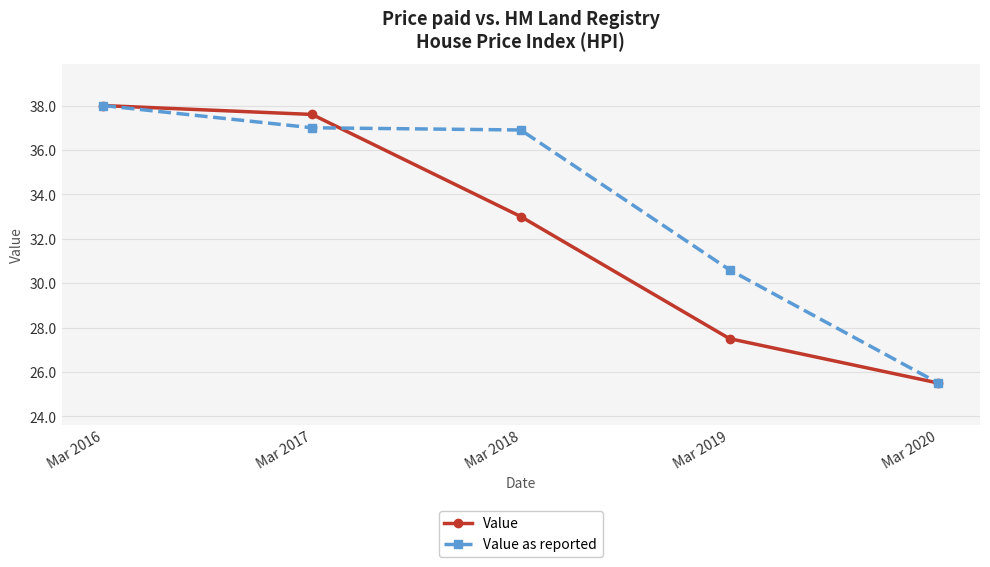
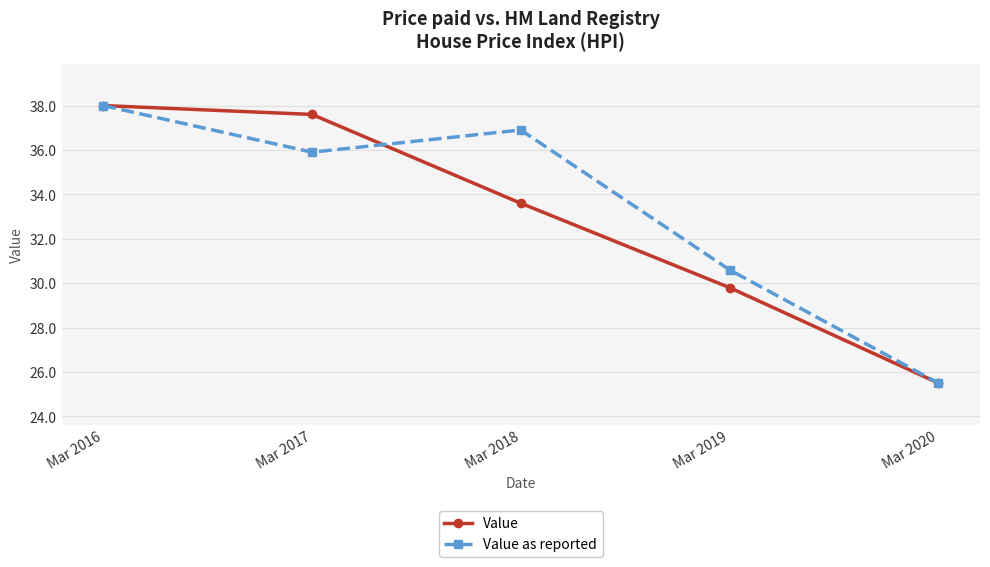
  {
    "Value": {
      "Mar 2017": 37.6,
-     "Mar 2018": 33.0,
-     "Mar 2019": 27.5
+     "Mar 2018": 33.6,
+     "Mar 2019": 29.8
    },
    "Value as reported": {
-     "Mar 2017": 37.0,
+     "Mar 2017": 35.9,
      "Mar 2018": 36.9,
      "Mar 2019": 30.6
    }
  }
